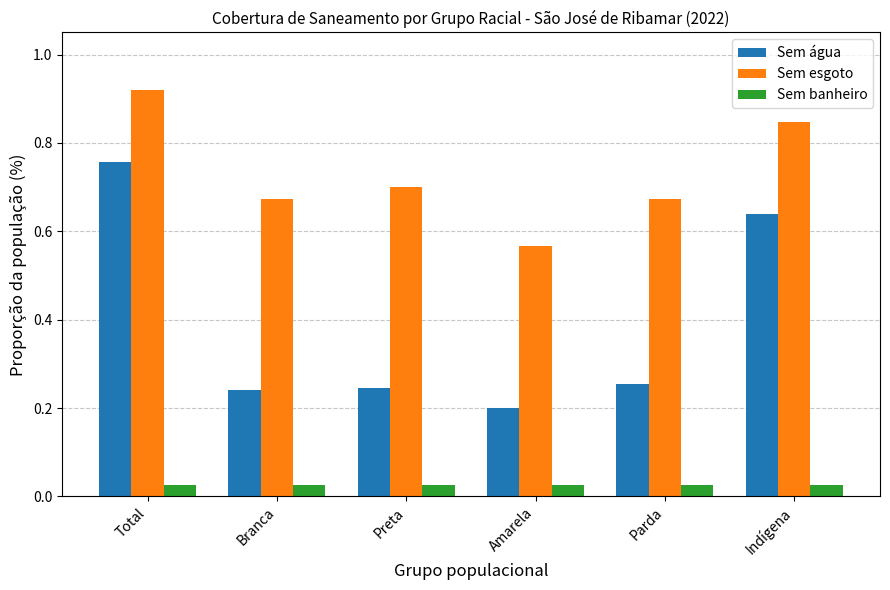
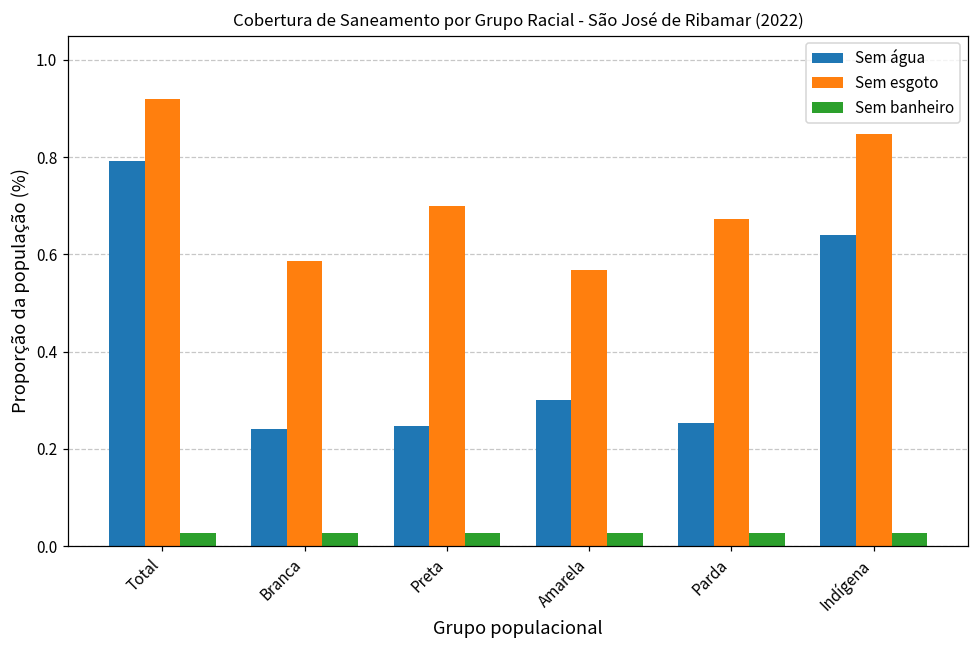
  {
    "Sem água": {
-     "Total": 0.76,
+     "Total": 0.79,
      "Branca": 0.24,
      "Preta": 0.25,
-     "Amarela": 0.2,
+     "Amarela": 0.3,
      "Parda": 0.25,
      "Indígena": 0.64
    },
    "Sem esgoto": {
      "Total": 0.92,
-     "Branca": 0.67,
+     "Branca": 0.59,
      "Preta": 0.70,
      "Amarela": 0.57,
      "Parda": 0.67,
      "Indígena": 0.85
    },
    "Sem banheiro": {
      "Total": 0.03,
      "Branca": 0.03,
      "Preta": 0.03,
      "Amarela": 0.03,
      "Parda": 0.03,
      "Indígena": 0.03
    }
  }
